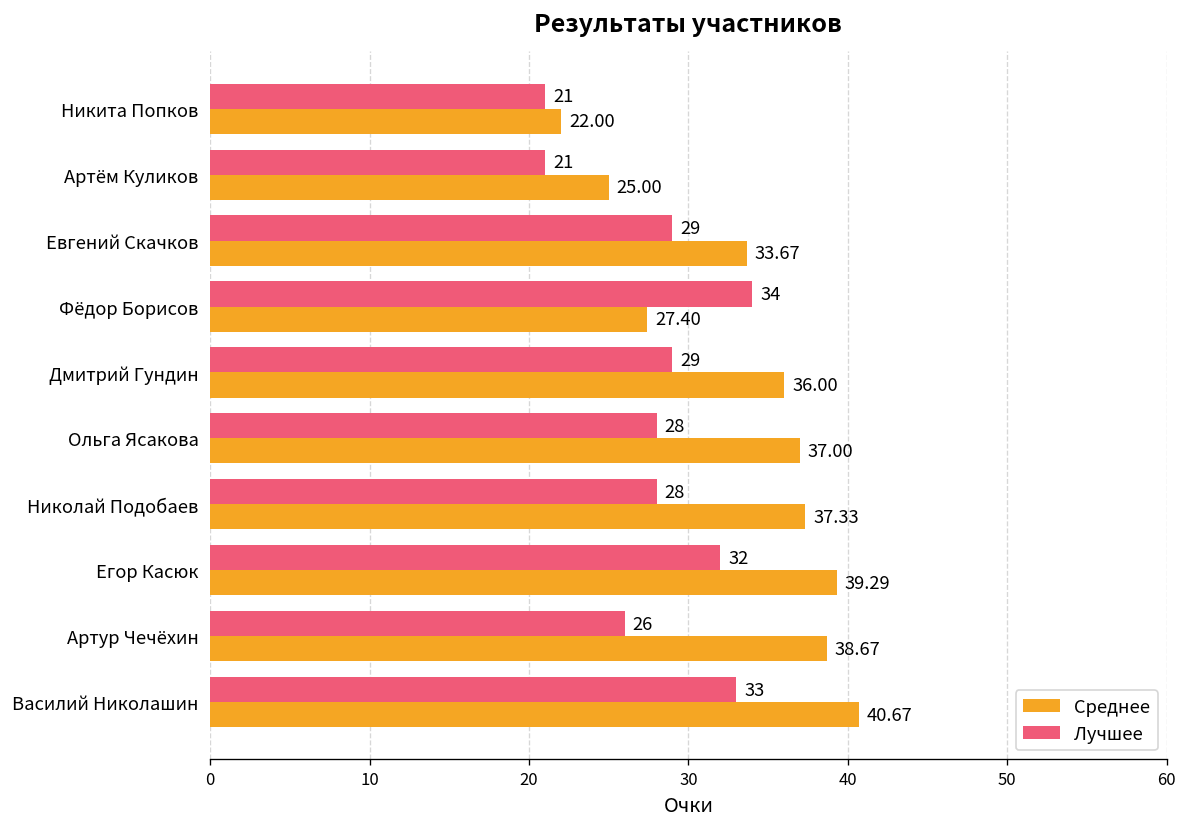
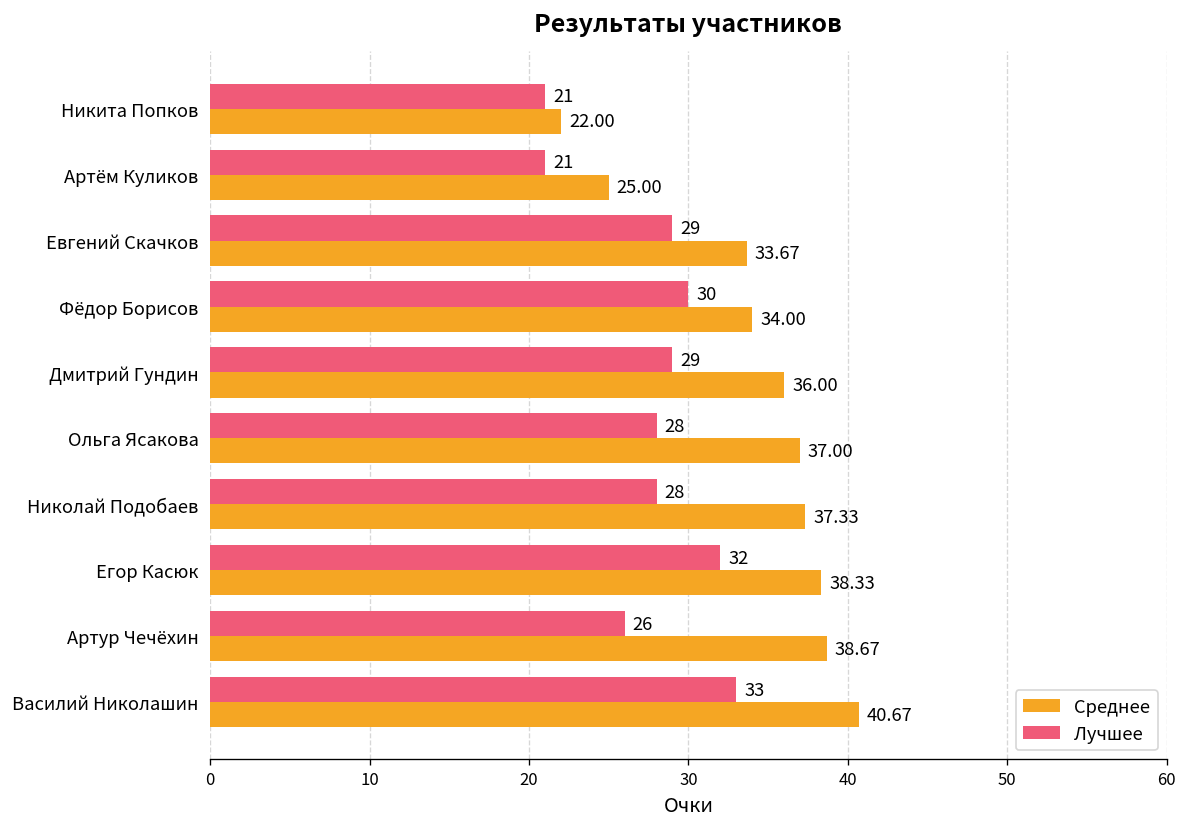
  {
    "Среднее": {
      "Никита Попков": 22.00,
      "Артём Куликов": 25.00,
      "Евгений Скачков": 33.67,
-     "Фёдор Борисов": 27.40,
+     "Фёдор Борисов": 34.00,
      "Дмитрий Гундин": 36.00,
      "Ольга Ясакова": 37.00,
      "Николай Подобаев": 37.33,
-     "Егор Касюк": 39.29,
+     "Егор Касюк": 38.33,
      "Артур Чечёхин": 38.67,
      "Василий Николашин": 40.67
    },
    "Лучшее": {
      "Никита Попков": 21,
      "Артём Куликов": 21,
      "Евгений Скачков": 29,
-     "Фёдор Борисов": 34,
+     "Фёдор Борисов": 30,
      "Дмитрий Гундин": 29,
      "Ольга Ясакова": 28,
      "Николай Подобаев": 28,
      "Егор Касюк": 32,
      "Артур Чечёхин": 26,
      "Василий Николашин": 33
    }
  }
